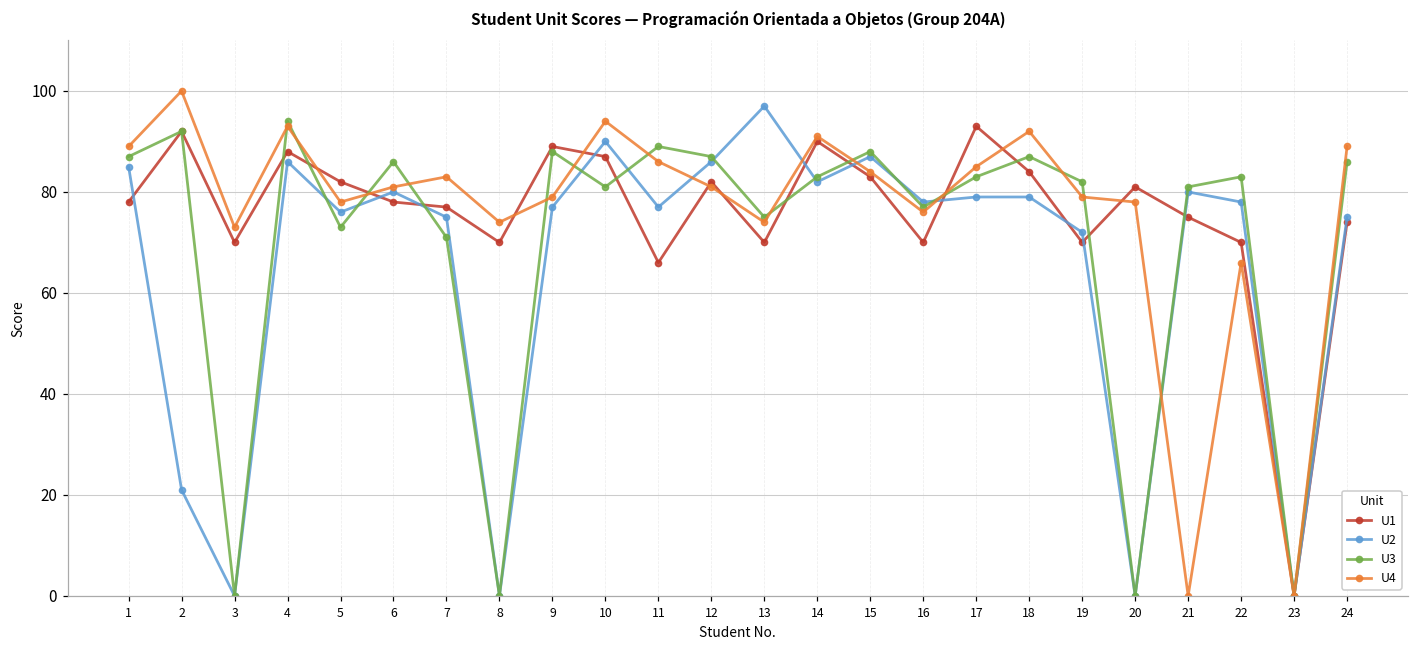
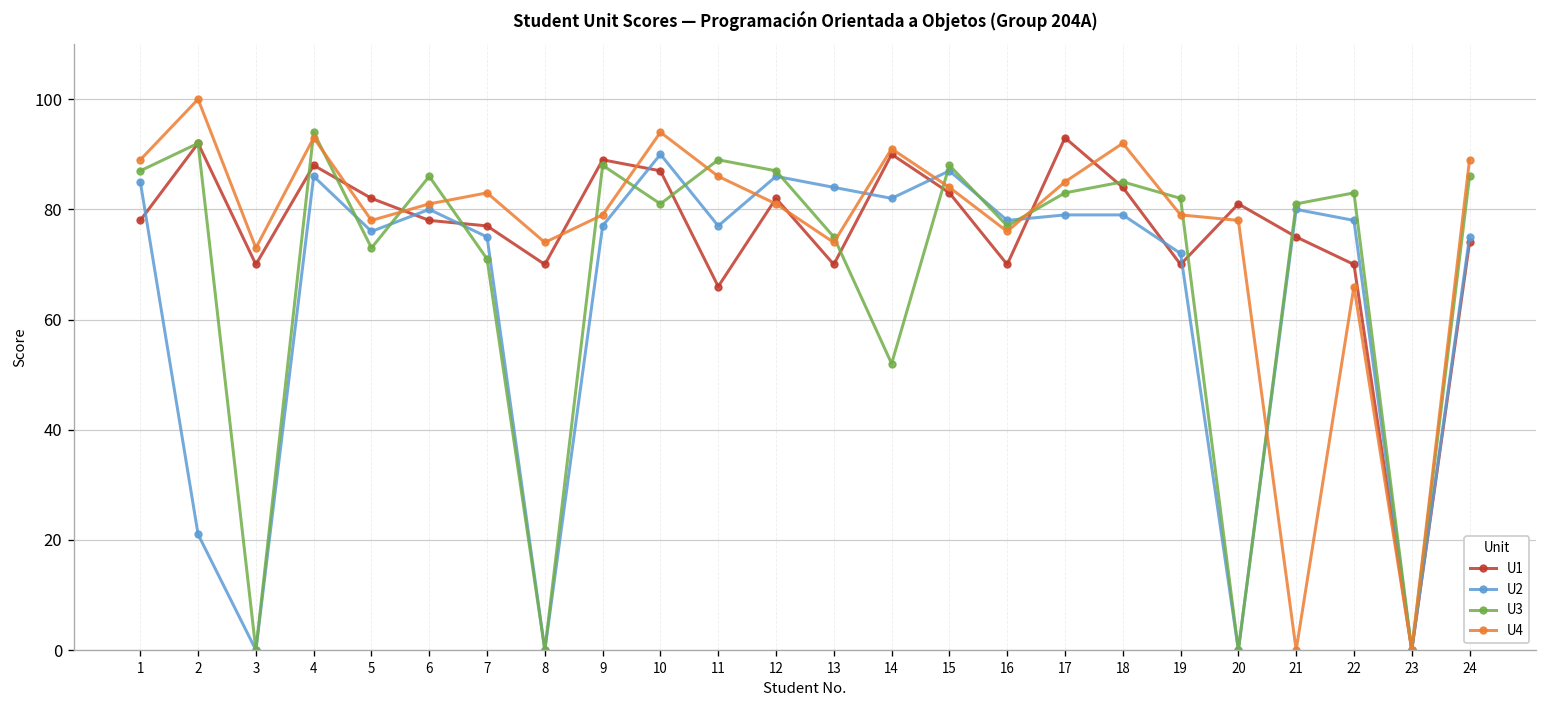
  {
    "U1": {
      "1": 78,
      "3": 70,
      "4": 88,
      "5": 82,
      "6": 78,
      "7": 77,
      "8": 70,
      "9": 89,
      "10": 87,
      "11": 66,
      "12": 82,
      "13": 70,
      "14": 90,
      "15": 83,
      "16": 70,
      "17": 93,
      "18": 84,
      "19": 70,
      "20": 81,
      "21": 75,
      "22": 70,
      "24": 74
    },
    "U2": {
      "1": 85,
      "2": 21,
      "4": 86,
      "5": 76,
      "6": 80,
      "7": 75,
      "9": 77,
      "10": 90,
      "11": 77,
      "12": 86,
-     "13": 97,
+     "13": 84,
      "14": 82,
      "15": 87,
      "16": 78,
      "17": 79,
      "18": 79,
      "19": 72,
      "21": 80,
      "22": 78,
      "24": 75
    },
    "U3": {
      "1": 87,
      "4": 94,
      "5": 73,
      "6": 86,
      "7": 71,
      "9": 88,
      "10": 81,
      "11": 89,
      "12": 87,
      "13": 75,
-     "14": 83,
+     "14": 52,
      "15": 88,
      "16": 77,
      "17": 83,
-     "18": 87,
+     "18": 85,
      "19": 82,
      "21": 81,
      "22": 83,
      "24": 86
    },
    "U4": {
      "1": 89,
      "2": 100,
      "3": 73,
      "4": 93,
      "5": 78,
      "6": 81,
      "7": 83,
      "8": 74,
      "9": 79,
      "10": 94,
      "11": 86,
      "12": 81,
      "13": 74,
      "14": 91,
      "15": 84,
      "16": 76,
      "17": 85,
      "18": 92,
      "19": 79,
      "20": 78,
      "21": 0,
      "22": 66,
      "24": 89
    }
  }
